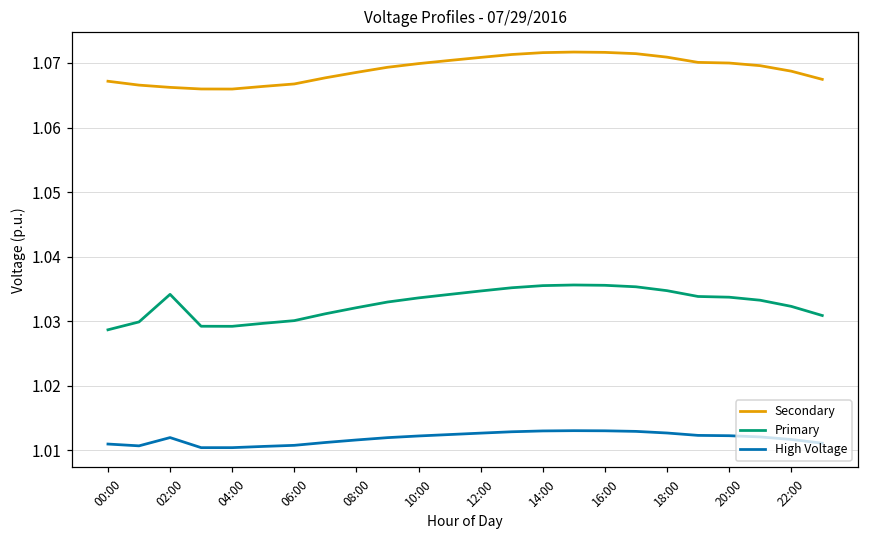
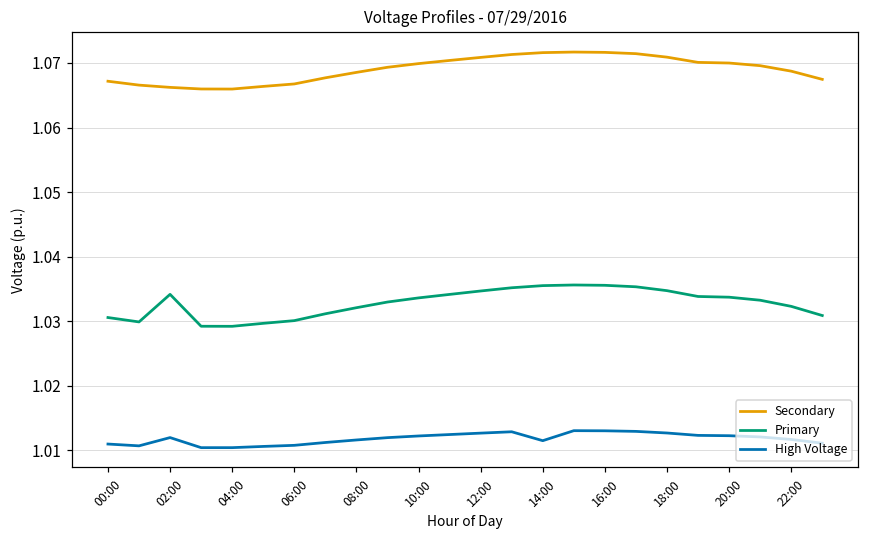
  {
    "Secondary": {
      "00:00": 1.067,
      "02:00": 1.066,
      "04:00": 1.066,
      "06:00": 1.067,
      "08:00": 1.069,
      "10:00": 1.070,
      "12:00": 1.071,
      "14:00": 1.072,
      "16:00": 1.072,
      "18:00": 1.071,
      "20:00": 1.070,
      "22:00": 1.069
    },
    "Primary": {
-     "00:00": 1.029,
+     "00:00": 1.031,
      "02:00": 1.034,
      "04:00": 1.029,
      "06:00": 1.030,
      "08:00": 1.032,
      "10:00": 1.034,
      "12:00": 1.035,
      "14:00": 1.036,
      "16:00": 1.036,
      "18:00": 1.035,
      "20:00": 1.034,
      "22:00": 1.032
    },
    "High Voltage": {
      "00:00": 1.011,
      "02:00": 1.012,
      "04:00": 1.010,
      "06:00": 1.011,
      "08:00": 1.012,
      "10:00": 1.012,
      "12:00": 1.013,
-     "14:00": 1.013,
+     "14:00": 1.012,
      "16:00": 1.013,
      "18:00": 1.013,
      "20:00": 1.012
    }
  }
